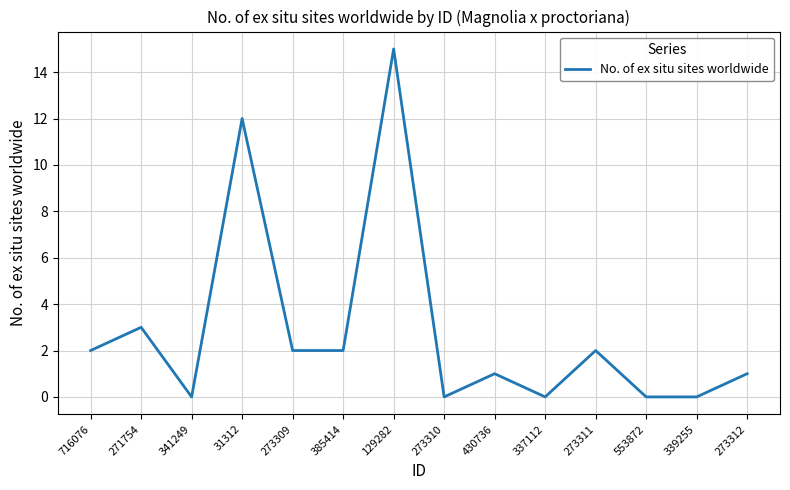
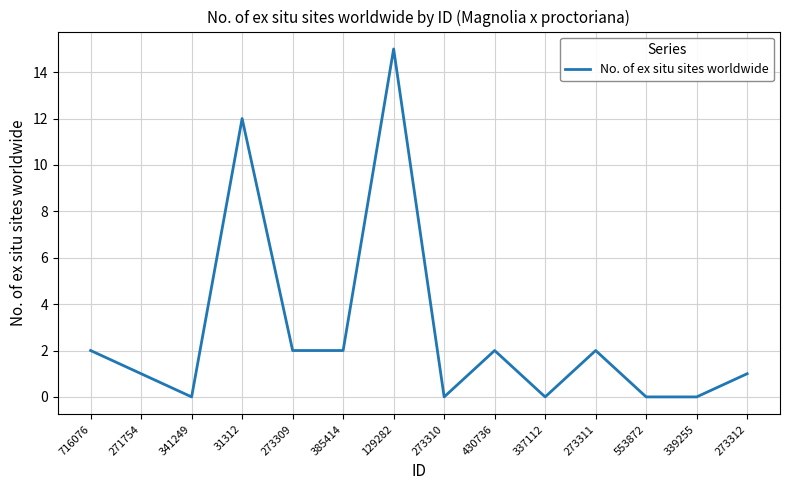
  {
    "716076": 2,
-   "271754": 3,
+   "271754": 1,
    "341249": 0,
    "31312": 12,
    "273309": 2,
    "385414": 2,
    "129282": 15,
    "273310": 0,
-   "430736": 1,
+   "430736": 2,
    "337112": 0,
    "273311": 2,
    "553872": 0,
    "339255": 0,
    "273312": 1
  }
